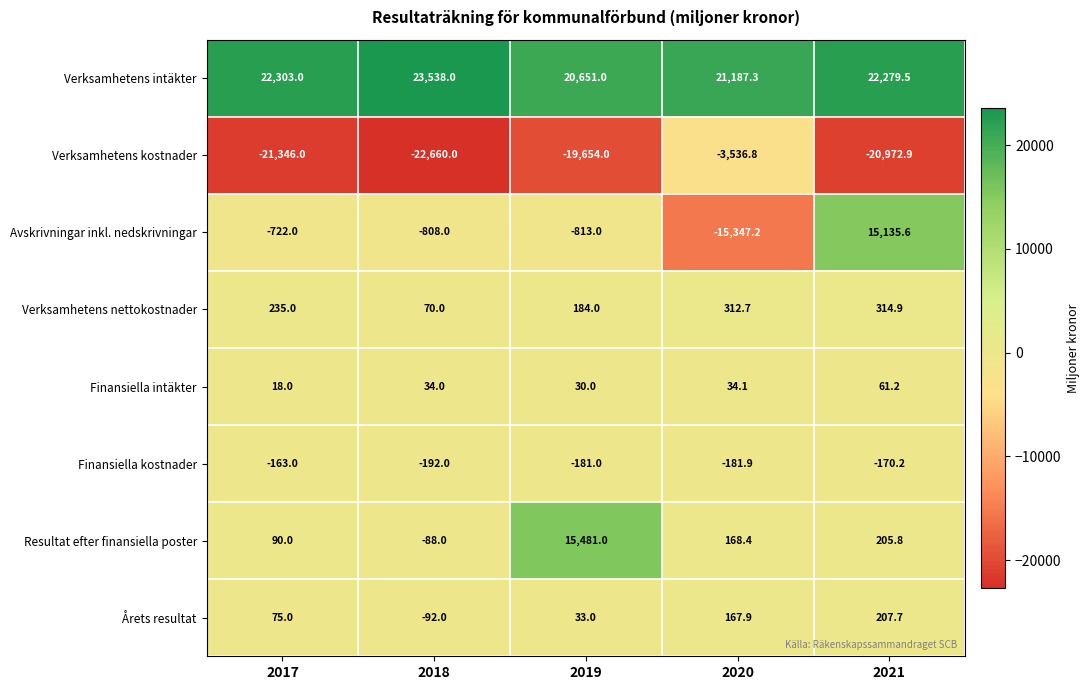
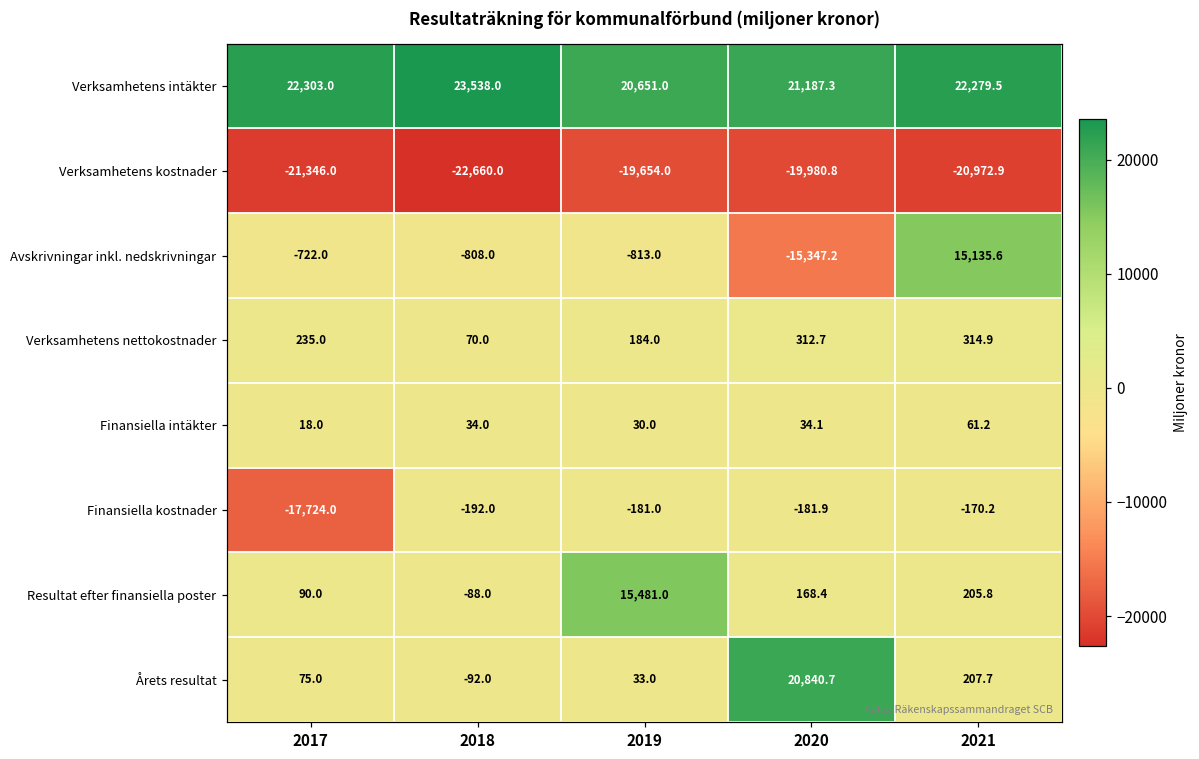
  {
    "Verksamhetens intäkter": {
      "2017": "22,303.0",
      "2018": "23,538.0",
      "2019": "20,651.0",
      "2020": "21,187.3",
      "2021": "22,279.5"
    },
    "Verksamhetens kostnader": {
      "2017": "-21,346.0",
      "2018": "-22,660.0",
      "2019": "-19,654.0",
-     "2020": "-3,536.8",
+     "2020": "-19,980.8",
      "2021": "-20,972.9"
    },
    "Avskrivningar inkl. nedskrivningar": {
      "2017": "-722.0",
      "2018": "-808.0",
      "2019": "-813.0",
      "2020": "-15,347.2",
      "2021": "15,135.6"
    },
    "Verksamhetens nettokostnader": {
      "2017": "235.0",
      "2018": "70.0",
      "2019": "184.0",
      "2020": "312.7",
      "2021": "314.9"
    },
    "Finansiella intäkter": {
      "2017": "18.0",
      "2018": "34.0",
      "2019": "30.0",
      "2020": "34.1",
      "2021": "61.2"
    },
    "Finansiella kostnader": {
-     "2017": "-163.0",
+     "2017": "-17,724.0",
      "2018": "-192.0",
      "2019": "-181.0",
      "2020": "-181.9",
      "2021": "-170.2"
    },
    "Resultat efter finansiella poster": {
      "2017": "90.0",
      "2018": "-88.0",
      "2019": "15,481.0",
      "2020": "168.4",
      "2021": "205.8"
    },
    "Årets resultat": {
      "2017": "75.0",
      "2018": "-92.0",
      "2019": "33.0",
-     "2020": "167.9"
+     "2020": "20,840.7"
    }
  }
